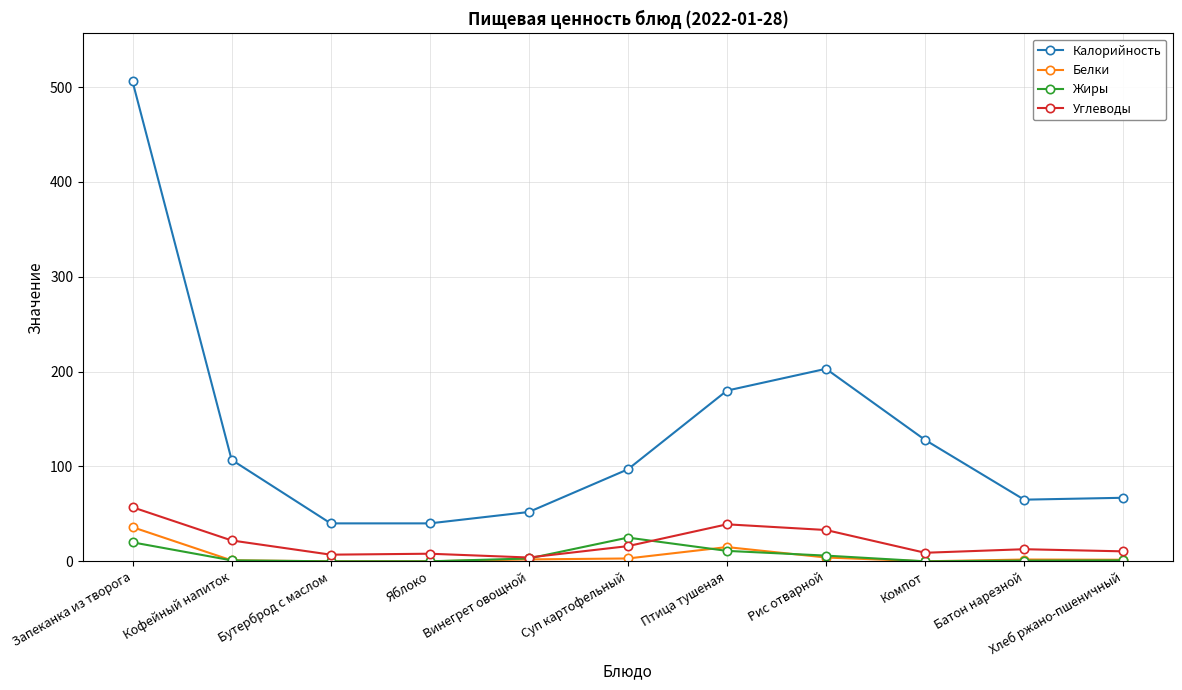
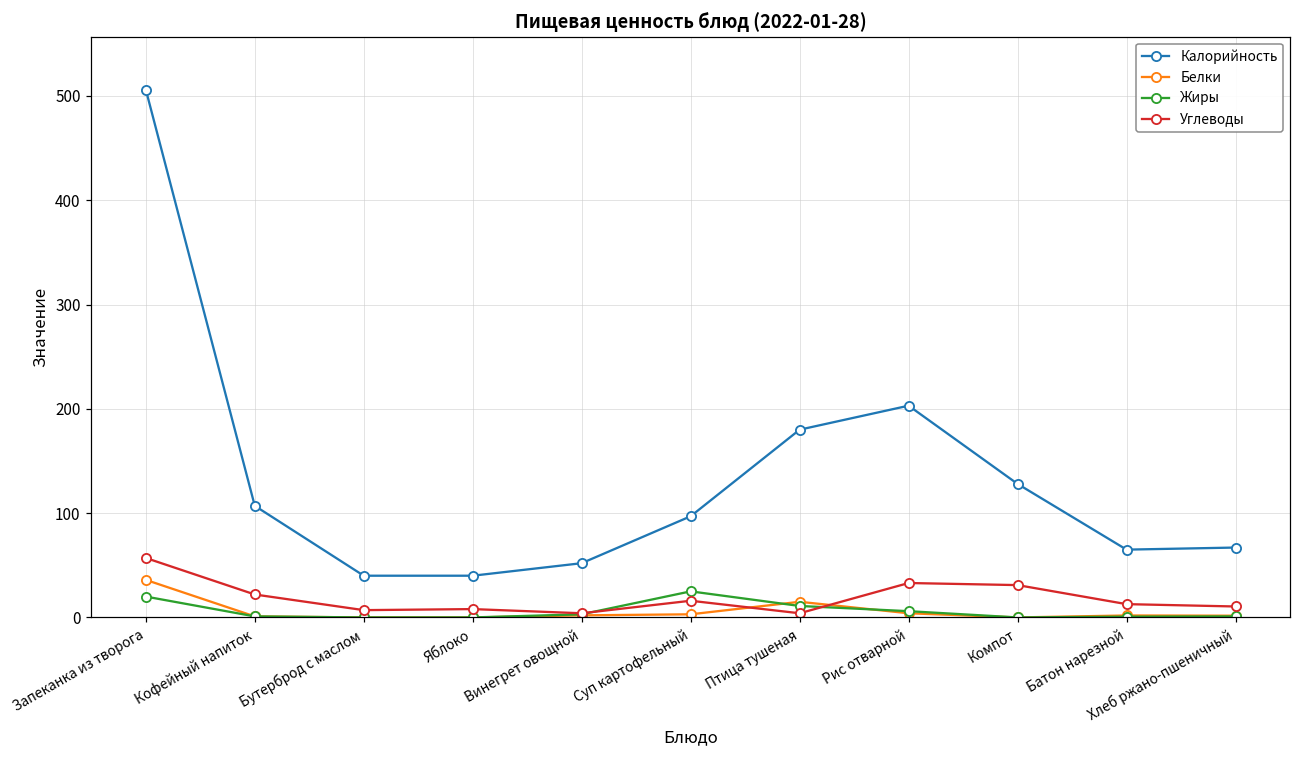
  {
    "Калорийность": {
      "Запеканка из творога": 510,
      "Кофейный напиток": 110,
      "Бутерброд с маслом": 40,
      "Яблоко": 40,
      "Винегрет овощной": 50,
      "Суп картофельный": 100,
      "Птица тушеная": 180,
      "Рис отварной": 200,
      "Компот": 130,
      "Батон нарезной": 70,
      "Хлеб ржано-пшеничный": 70
    },
    "Белки": {
      "Запеканка из творога": 40,
      "Суп картофельный": 0,
      "Птица тушеная": 20
    },
    "Жиры": {
      "Запеканка из творога": 20,
      "Суп картофельный": 30,
      "Птица тушеная": 10
    },
    "Углеводы": {
      "Запеканка из творога": 60,
      "Кофейный напиток": 20,
      "Бутерброд с маслом": 10,
      "Яблоко": 10,
      "Суп картофельный": 20,
-     "Птица тушеная": 40,
+     "Птица тушеная": 0,
      "Рис отварной": 30,
-     "Компот": 10,
+     "Компот": 30,
      "Батон нарезной": 10,
      "Хлеб ржано-пшеничный": 10
    }
  }
